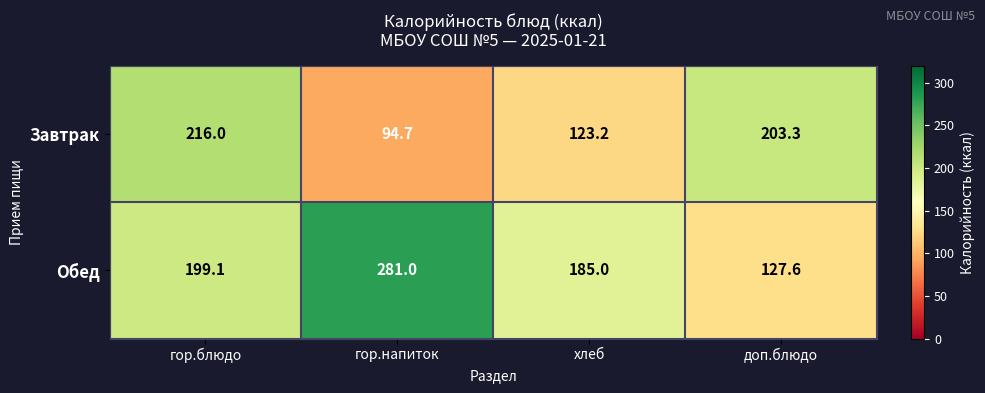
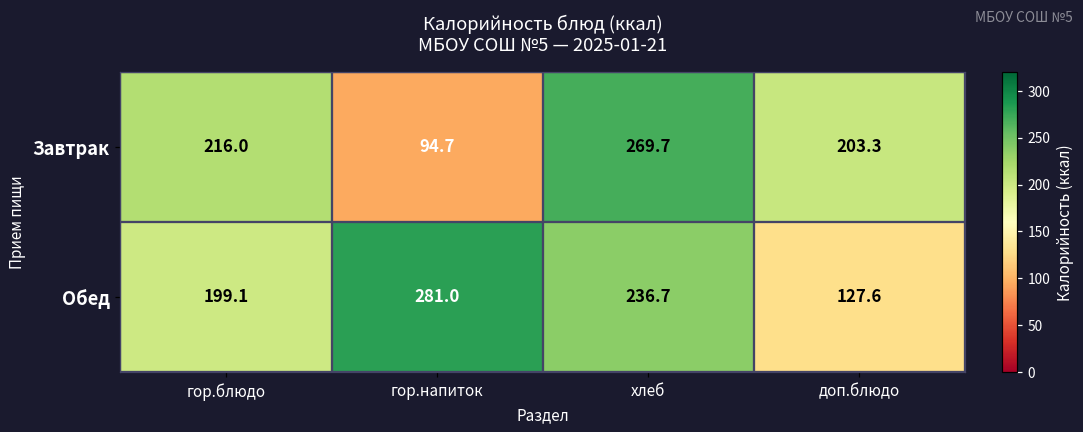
  {
    "Завтрак": {
      "гор.блюдо": 216.0,
      "гор.напиток": 94.7,
-     "хлеб": 123.2,
+     "хлеб": 269.7,
      "доп.блюдо": 203.3
    },
    "Обед": {
      "гор.блюдо": 199.1,
      "гор.напиток": 281.0,
-     "хлеб": 185.0,
+     "хлеб": 236.7,
      "доп.блюдо": 127.6
    }
  }
